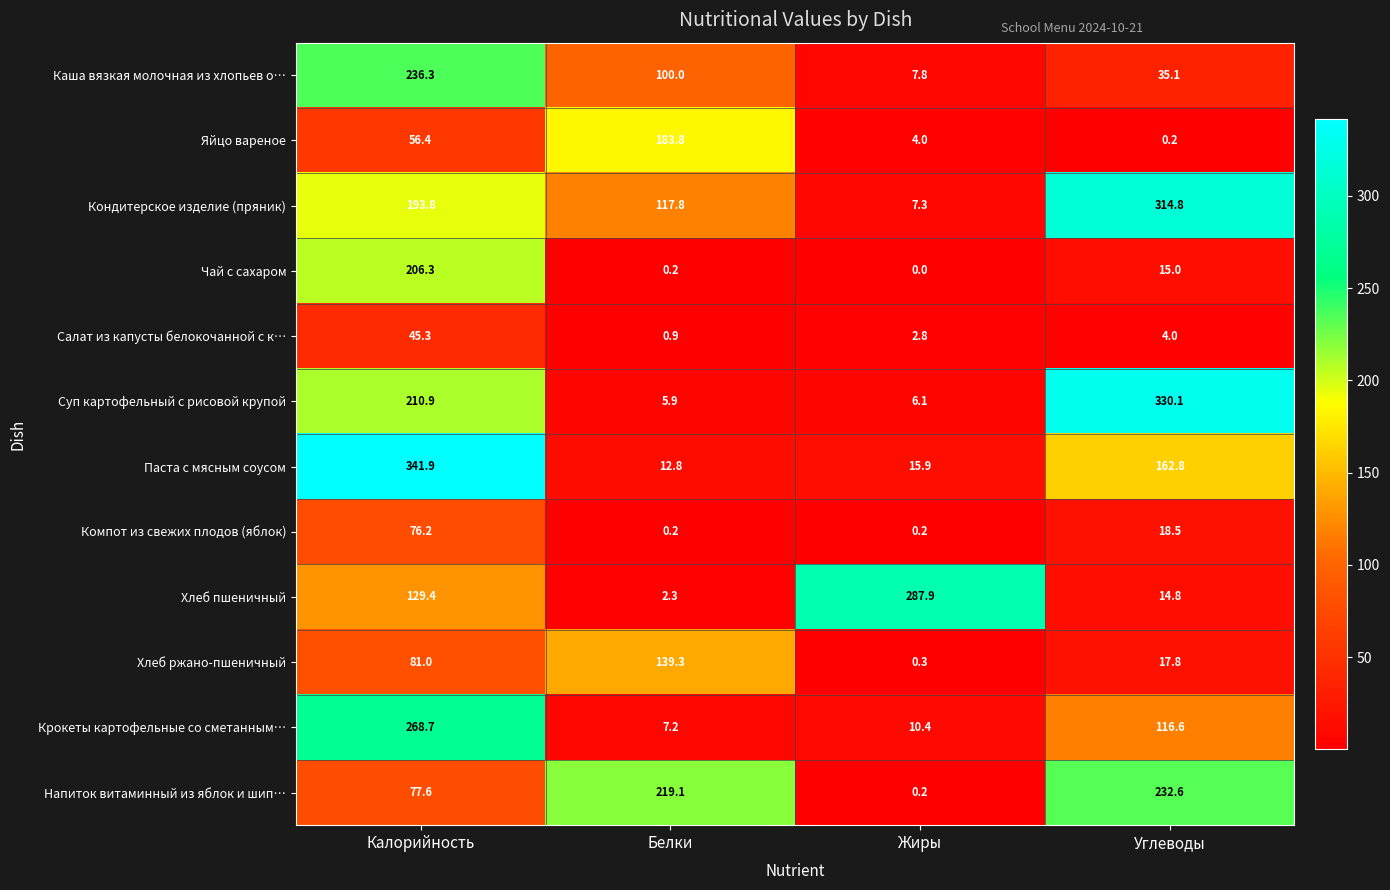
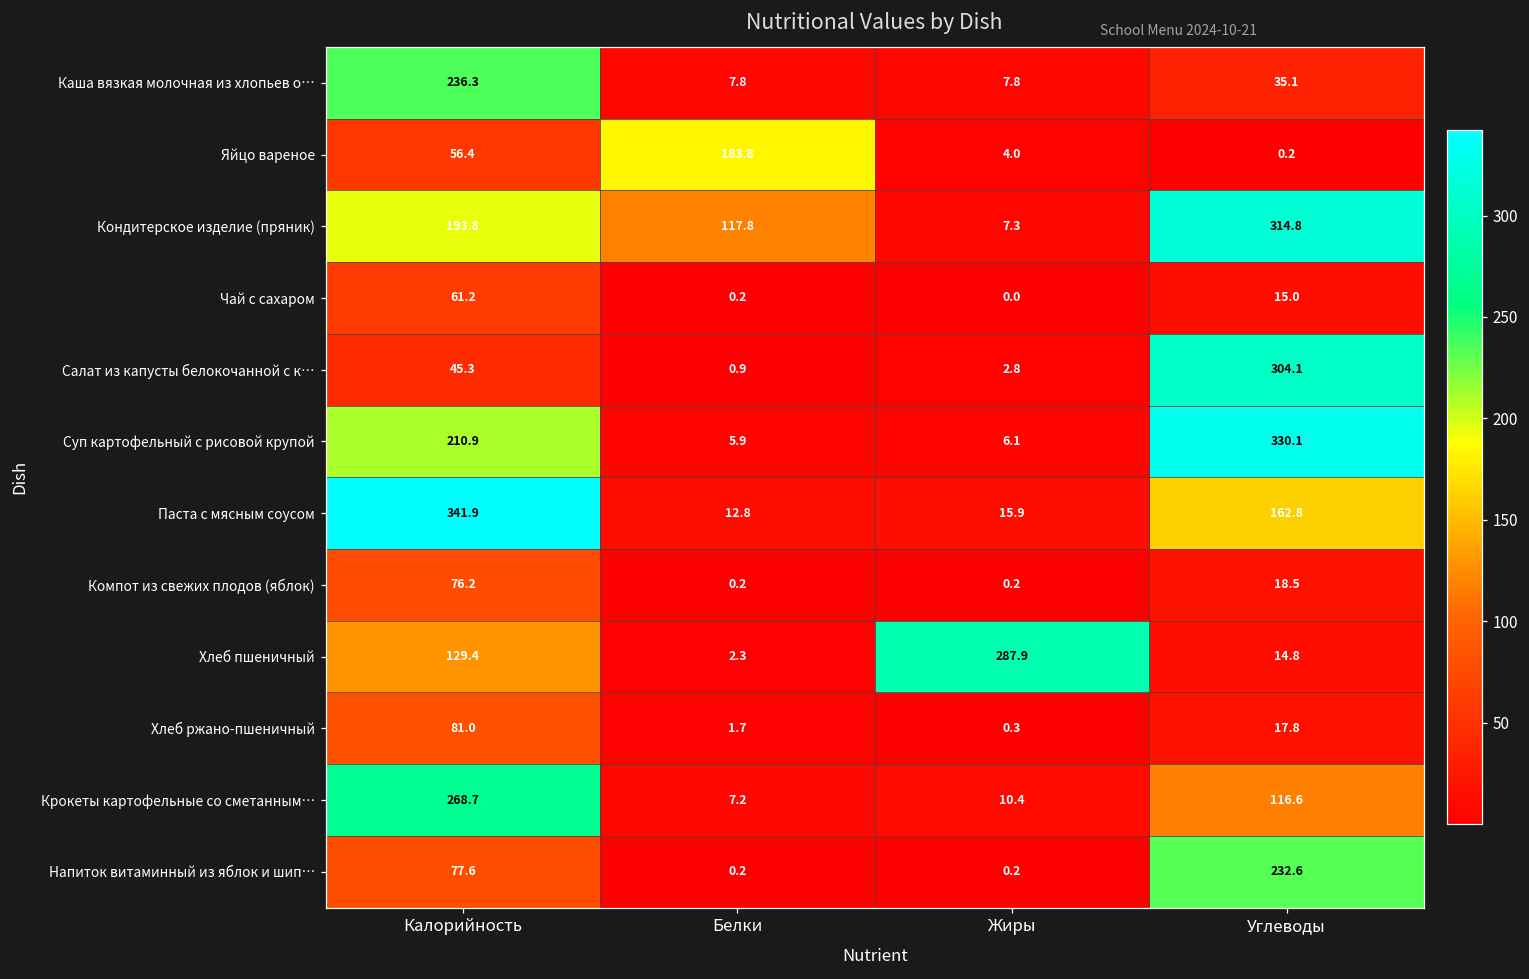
  {
    "Каша вязкая молочная из хлопьев о…": {
      "Калорийность": 236.3,
-     "Белки": 100.0,
+     "Белки": 7.8,
      "Жиры": 7.8,
      "Углеводы": 35.1
    },
    "Яйцо вареное": {
      "Калорийность": 56.4,
      "Белки": 183.8,
      "Жиры": 4.0,
      "Углеводы": 0.2
    },
    "Кондитерское изделие (пряник)": {
      "Калорийность": 193.8,
      "Белки": 117.8,
      "Жиры": 7.3,
      "Углеводы": 314.8
    },
    "Чай с сахаром": {
-     "Калорийность": 206.3,
+     "Калорийность": 61.2,
      "Белки": 0.2,
      "Жиры": 0.0,
      "Углеводы": 15.0
    },
    "Салат из капусты белокочанной с к…": {
      "Калорийность": 45.3,
      "Белки": 0.9,
      "Жиры": 2.8,
-     "Углеводы": 4.0
+     "Углеводы": 304.1
    },
    "Суп картофельный с рисовой крупой": {
      "Калорийность": 210.9,
      "Белки": 5.9,
      "Жиры": 6.1,
      "Углеводы": 330.1
    },
    "Паста с мясным соусом": {
      "Калорийность": 341.9,
      "Белки": 12.8,
      "Жиры": 15.9,
      "Углеводы": 162.8
    },
    "Компот из свежих плодов (яблок)": {
      "Калорийность": 76.2,
      "Белки": 0.2,
      "Жиры": 0.2,
      "Углеводы": 18.5
    },
    "Хлеб пшеничный": {
      "Калорийность": 129.4,
      "Белки": 2.3,
      "Жиры": 287.9,
      "Углеводы": 14.8
    },
    "Хлеб ржано-пшеничный": {
      "Калорийность": 81.0,
-     "Белки": 139.3,
+     "Белки": 1.7,
      "Жиры": 0.3,
      "Углеводы": 17.8
    },
    "Крокеты картофельные со сметанным…": {
      "Калорийность": 268.7,
      "Белки": 7.2,
      "Жиры": 10.4,
      "Углеводы": 116.6
    },
    "Напиток витаминный из яблок и шип…": {
      "Калорийность": 77.6,
-     "Белки": 219.1,
+     "Белки": 0.2,
      "Жиры": 0.2,
      "Углеводы": 232.6
    }
  }
